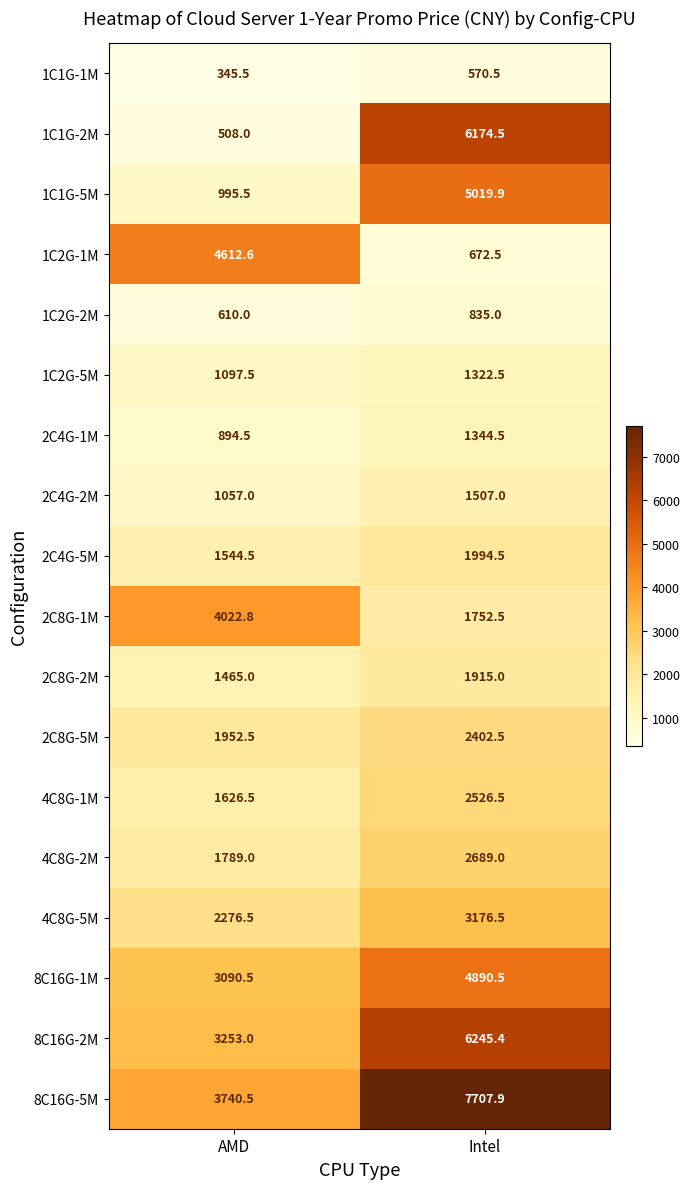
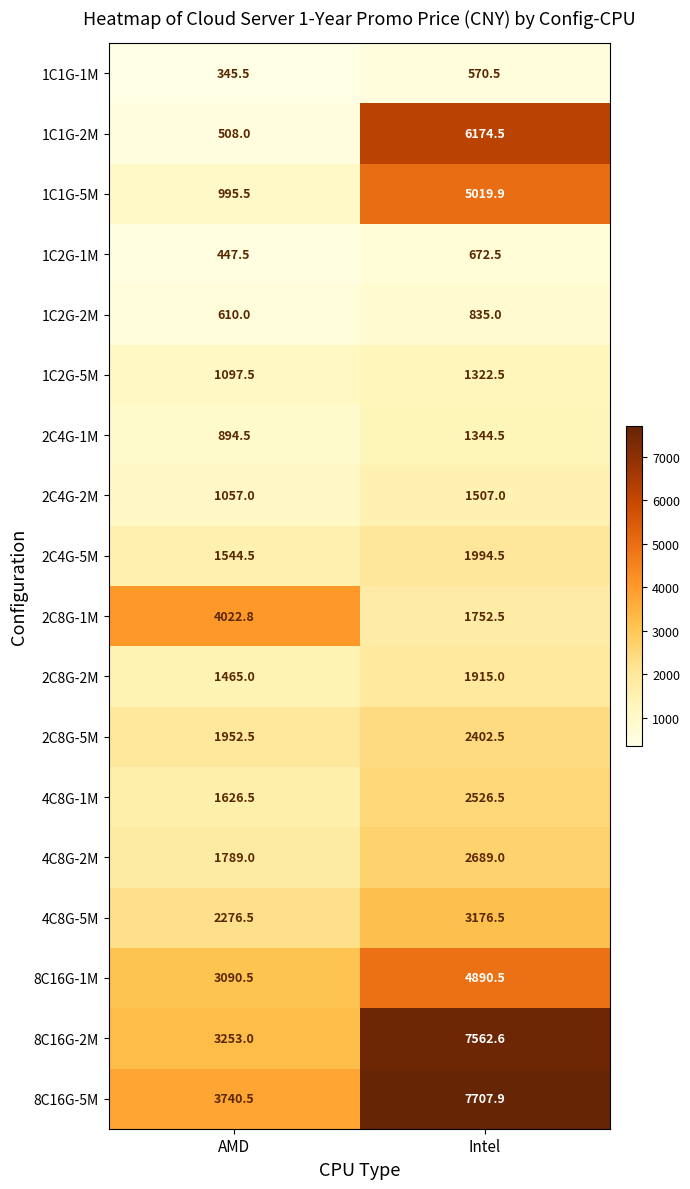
  {
    "1C1G-1M": {
      "AMD": 345.5,
      "Intel": 570.5
    },
    "1C1G-2M": {
      "AMD": 508.0,
      "Intel": 6174.5
    },
    "1C1G-5M": {
      "AMD": 995.5,
      "Intel": 5019.9
    },
    "1C2G-1M": {
-     "AMD": 4612.6,
+     "AMD": 447.5,
      "Intel": 672.5
    },
    "1C2G-2M": {
      "AMD": 610.0,
      "Intel": 835.0
    },
    "1C2G-5M": {
      "AMD": 1097.5,
      "Intel": 1322.5
    },
    "2C4G-1M": {
      "AMD": 894.5,
      "Intel": 1344.5
    },
    "2C4G-2M": {
      "AMD": 1057.0,
      "Intel": 1507.0
    },
    "2C4G-5M": {
      "AMD": 1544.5,
      "Intel": 1994.5
    },
    "2C8G-1M": {
      "AMD": 4022.8,
      "Intel": 1752.5
    },
    "2C8G-2M": {
      "AMD": 1465.0,
      "Intel": 1915.0
    },
    "2C8G-5M": {
      "AMD": 1952.5,
      "Intel": 2402.5
    },
    "4C8G-1M": {
      "AMD": 1626.5,
      "Intel": 2526.5
    },
    "4C8G-2M": {
      "AMD": 1789.0,
      "Intel": 2689.0
    },
    "4C8G-5M": {
      "AMD": 2276.5,
      "Intel": 3176.5
    },
    "8C16G-1M": {
      "AMD": 3090.5,
      "Intel": 4890.5
    },
    "8C16G-2M": {
      "AMD": 3253.0,
-     "Intel": 6245.4
+     "Intel": 7562.6
    },
    "8C16G-5M": {
      "AMD": 3740.5,
      "Intel": 7707.9
    }
  }
